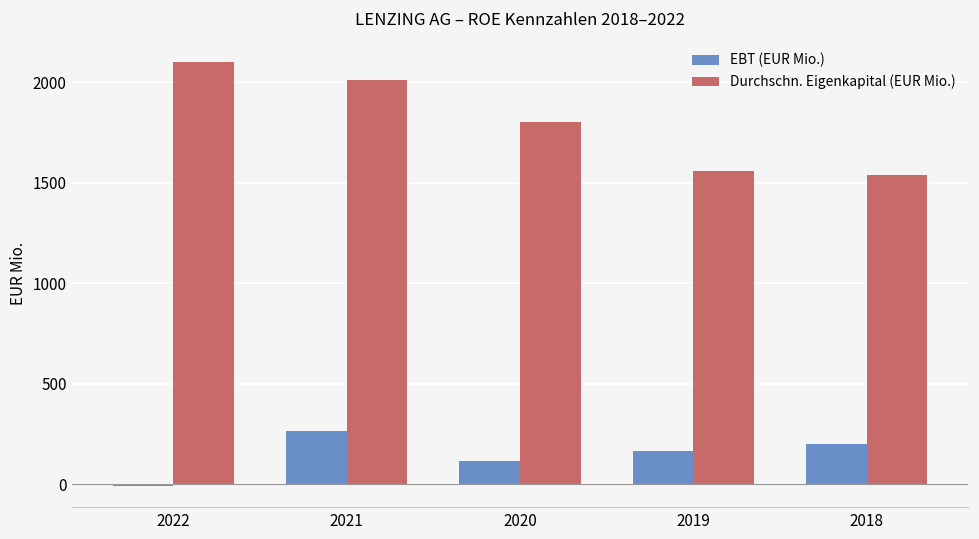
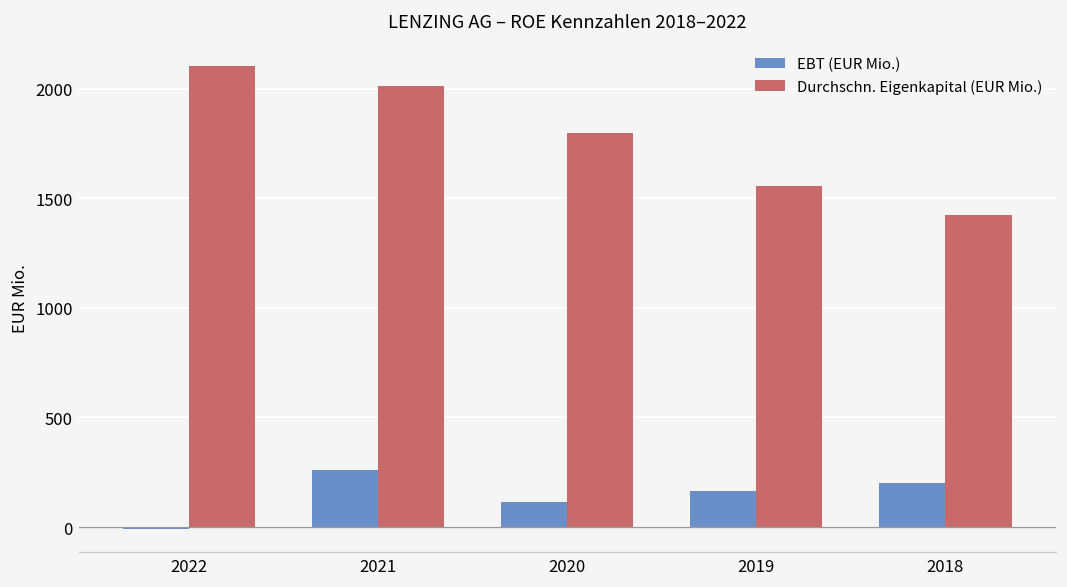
  {
    "EBT (EUR Mio.)": {
      "2021": 260,
      "2020": 110,
      "2019": 160,
      "2018": 200
    },
    "Durchschn. Eigenkapital (EUR Mio.)": {
      "2022": 2100,
      "2021": 2010,
      "2020": 1800,
      "2019": 1560,
-     "2018": 1540
+     "2018": 1420
    }
  }
